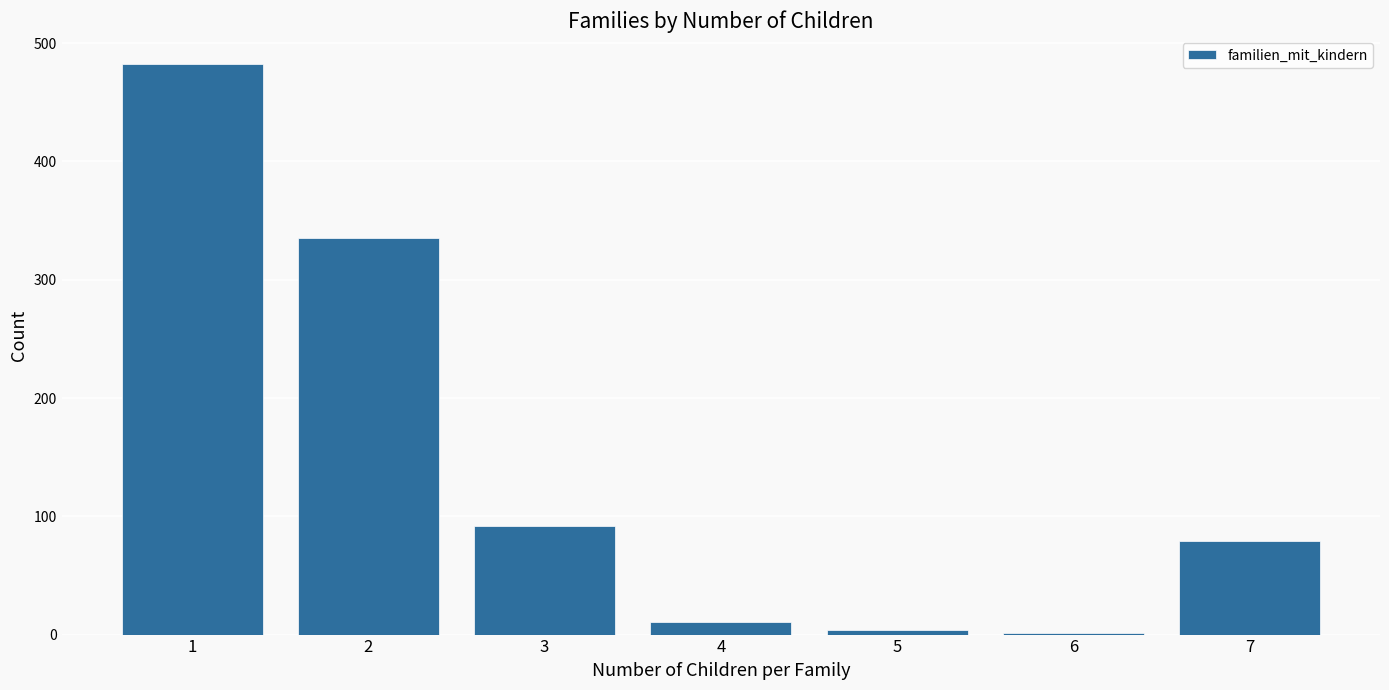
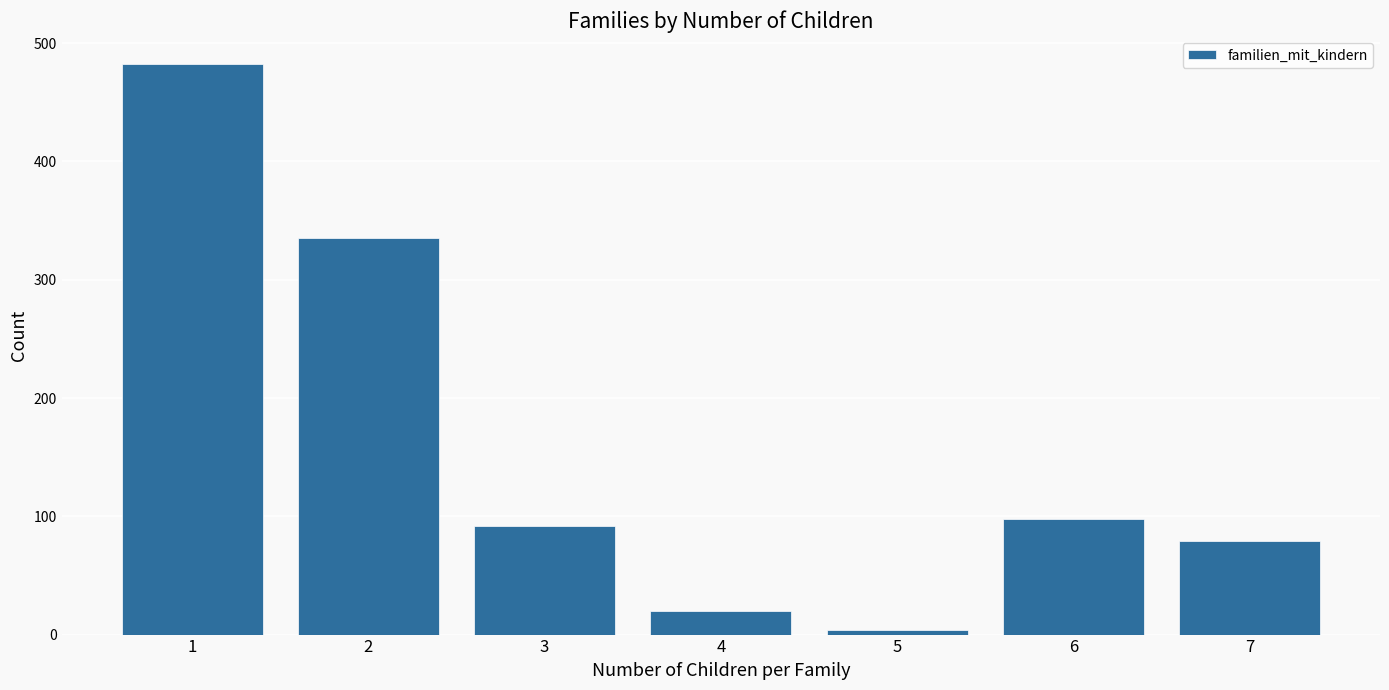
  {
    "1": 482,
    "2": 335,
    "3": 92,
-   "4": 11,
+   "4": 20,
    "5": 4,
-   "6": 1,
+   "6": 98,
    "7": 79
  }
